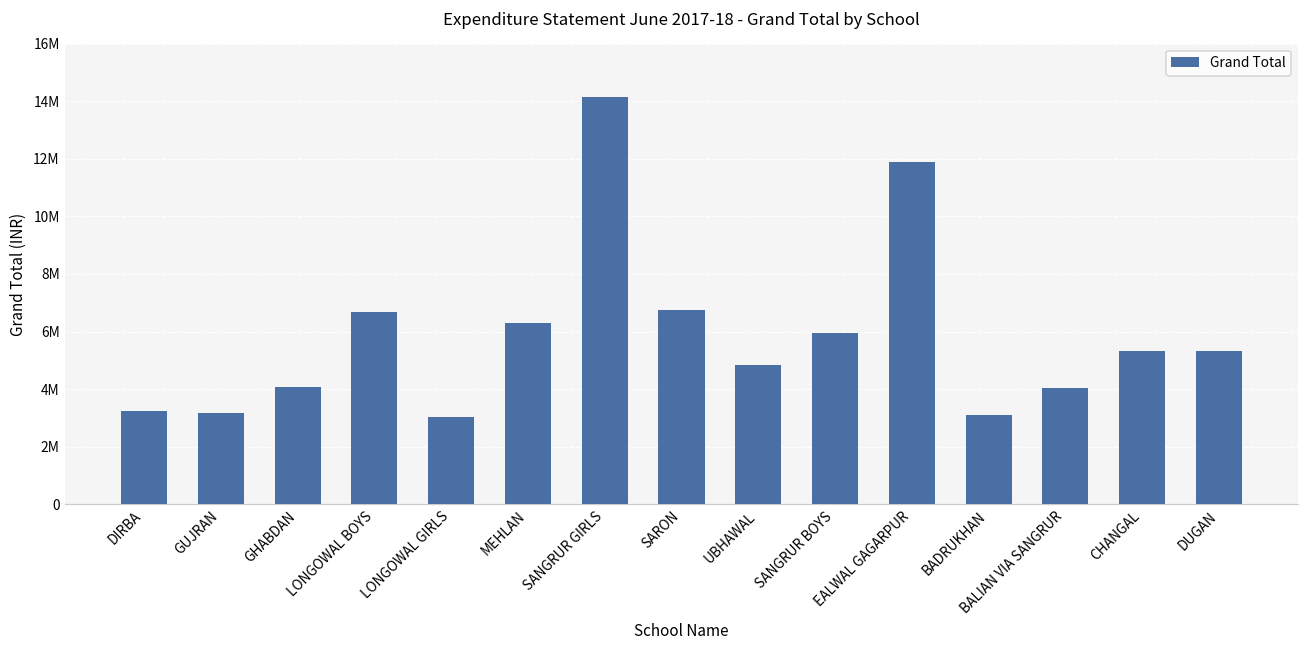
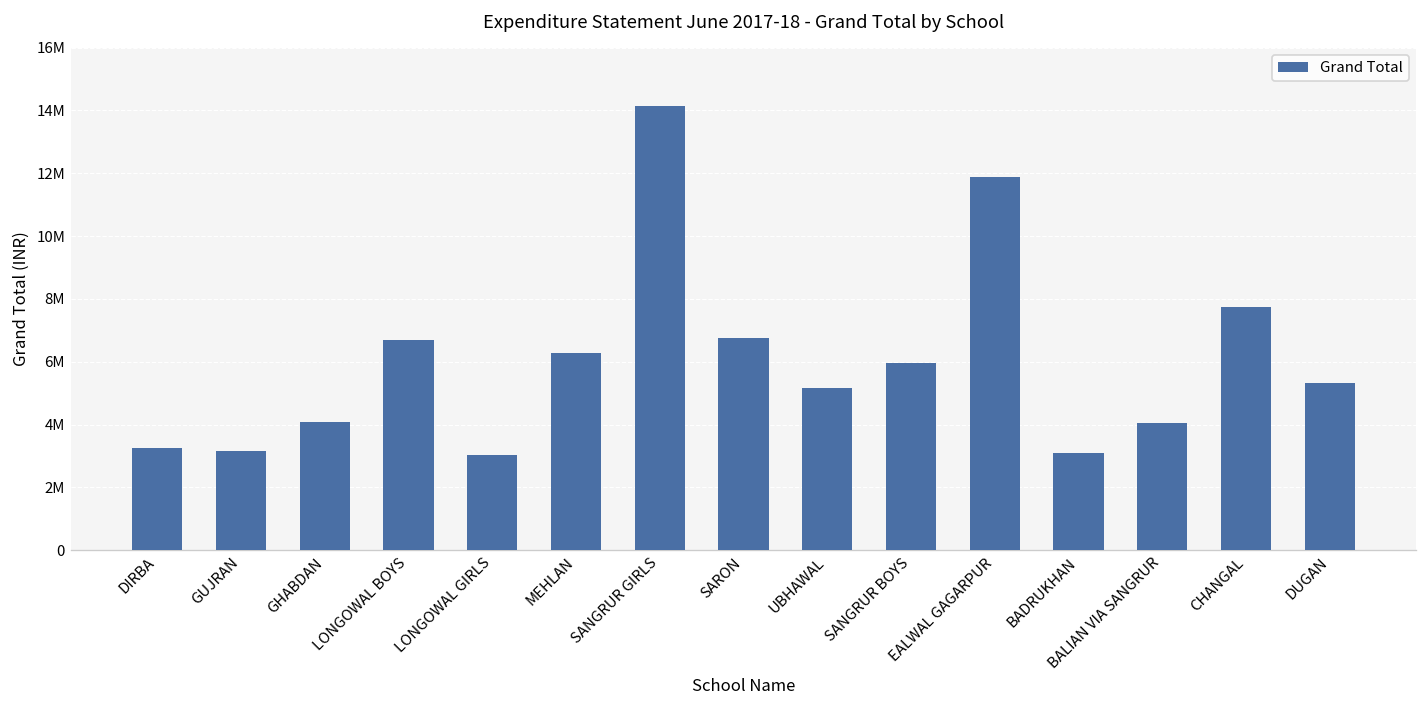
  {
    "DIRBA": 3200000,
    "GUJRAN": 3200000,
    "GHABDAN": 4100000,
    "LONGOWAL BOYS": 6700000,
    "LONGOWAL GIRLS": 3000000,
    "MEHLAN": 6300000,
    "SANGRUR GIRLS": 14200000,
    "SARON": 6800000,
-   "UBHAWAL": 4800000,
+   "UBHAWAL": 5100000,
    "SANGRUR BOYS": 6000000,
    "EALWAL GAGARPUR": 11900000,
    "BADRUKHAN": 3100000,
    "BALIAN VIA SANGRUR": 4100000,
-   "CHANGAL": 5300000,
+   "CHANGAL": 7700000,
    "DUGAN": 5300000
  }
